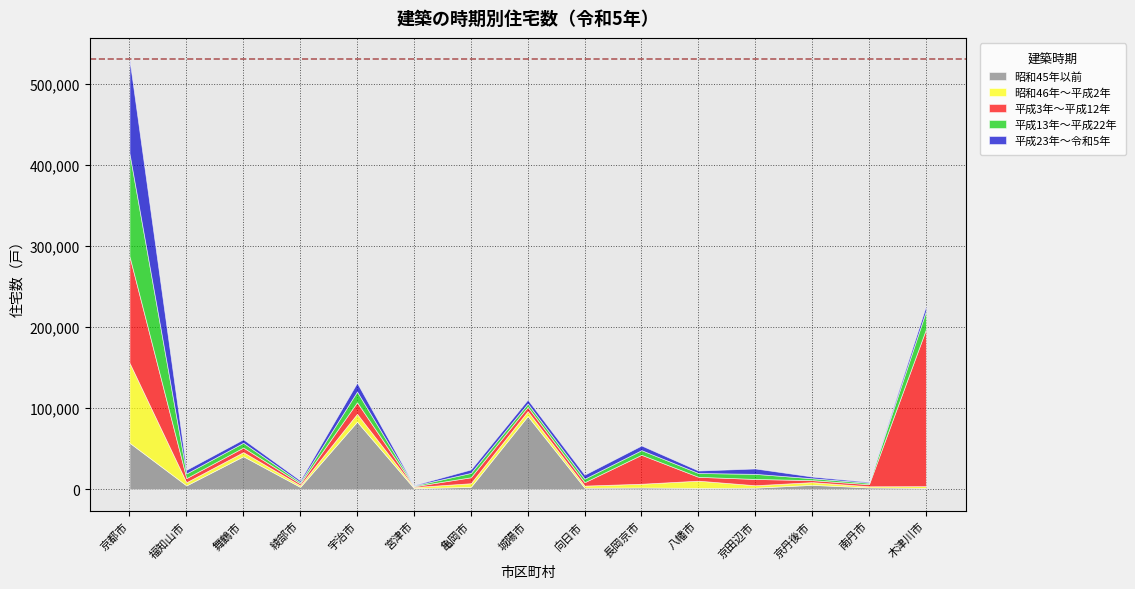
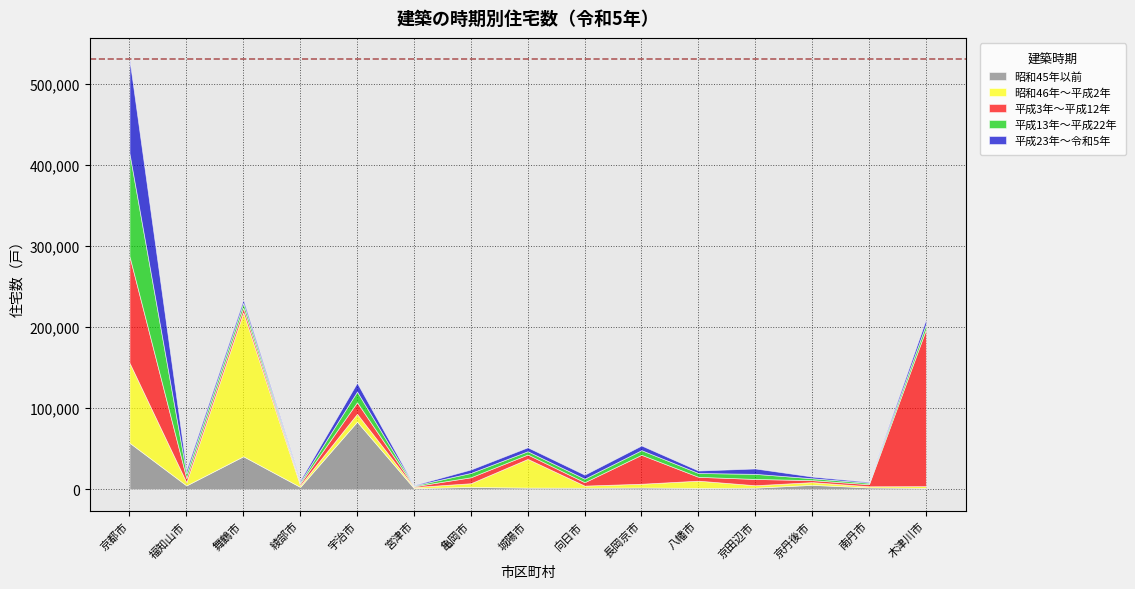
  {
    "昭和45年以前": {
      "京都市": "60,000",
      "福知山市": "0",
      "舞鶴市": "40,000",
      "宇治市": "80,000",
-     "城陽市": "90,000",
+     "城陽市": "0",
      "京丹後市": "10,000"
    },
    "昭和46年～平成2年": {
      "京都市": "100,000",
      "福知山市": "0",
-     "舞鶴市": "10,000",
+     "舞鶴市": "180,000",
      "宇治市": "10,000",
      "亀岡市": "0",
-     "城陽市": "10,000",
+     "城陽市": "40,000",
      "長岡京市": "0",
      "八幡市": "10,000"
    },
    "平成3年～平成12年": {
      "京都市": "130,000",
      "福知山市": "10,000",
      "舞鶴市": "10,000",
      "宇治市": "10,000",
      "亀岡市": "10,000",
      "城陽市": "10,000",
      "向日市": "0",
      "長岡京市": "40,000",
      "八幡市": "0",
      "京田辺市": "10,000",
      "木津川市": "190,000"
    },
    "平成13年～平成22年": {
      "京都市": "130,000",
      "福知山市": "10,000",
      "舞鶴市": "10,000",
      "宇治市": "10,000",
      "亀岡市": "10,000",
      "城陽市": "0",
      "向日市": "0",
      "長岡京市": "10,000",
      "京田辺市": "10,000",
-     "木津川市": "20,000"
+     "木津川市": "10,000"
    },
    "平成23年～令和5年": {
      "京都市": "120,000",
      "福知山市": "0",
      "舞鶴市": "0",
      "宇治市": "10,000",
      "亀岡市": "0",
      "城陽市": "0",
      "向日市": "0",
      "長岡京市": "10,000",
      "京田辺市": "10,000",
      "木津川市": "10,000"
    }
  }
